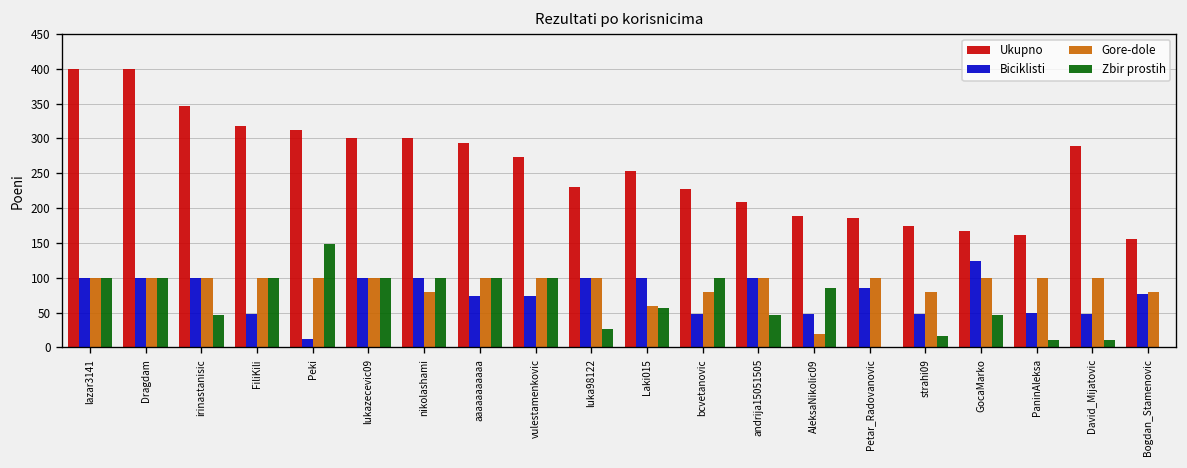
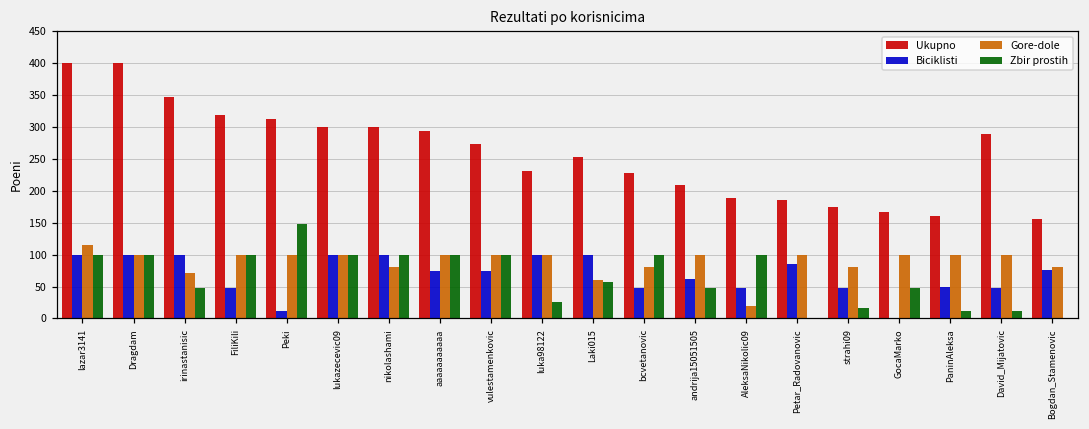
  {
    "Ukupno": {
      "lazar3141": 400,
      "Dragdam": 400,
      "irinastanisic": 350,
      "FiliKili": 320,
      "Peki": 310,
      "lukazecevic09": 300,
      "nikolashami": 300,
      "aaaaaaaaaaa": 290,
      "vulestamenkovic": 270,
      "luka98122": 230,
      "Laki015": 250,
      "bcvetanovic": 230,
      "andrija15051505": 210,
      "AleksaNikolic09": 190,
      "Petar_Radovanovic": 190,
      "strahi09": 180,
      "GocaMarko": 170,
      "PaninAleksa": 160,
      "David_Mijatovic": 290,
      "Bogdan_Stamenovic": 160
    },
    "Biciklisti": {
      "lazar3141": 100,
      "Dragdam": 100,
      "irinastanisic": 100,
      "FiliKili": 50,
      "Peki": 10,
      "lukazecevic09": 100,
      "nikolashami": 100,
      "aaaaaaaaaaa": 70,
      "vulestamenkovic": 70,
      "luka98122": 100,
      "Laki015": 100,
      "bcvetanovic": 50,
-     "andrija15051505": 100,
+     "andrija15051505": 60,
      "AleksaNikolic09": 50,
      "Petar_Radovanovic": 90,
      "strahi09": 50,
-     "GocaMarko": 120,
+     "GocaMarko": 0,
      "PaninAleksa": 50,
      "David_Mijatovic": 50,
      "Bogdan_Stamenovic": 80
    },
    "Gore-dole": {
-     "lazar3141": 100,
+     "lazar3141": 120,
      "Dragdam": 100,
-     "irinastanisic": 100,
+     "irinastanisic": 70,
      "FiliKili": 100,
      "Peki": 100,
      "lukazecevic09": 100,
      "nikolashami": 80,
      "aaaaaaaaaaa": 100,
      "vulestamenkovic": 100,
      "luka98122": 100,
      "Laki015": 60,
      "bcvetanovic": 80,
      "andrija15051505": 100,
      "AleksaNikolic09": 20,
      "Petar_Radovanovic": 100,
      "strahi09": 80,
      "GocaMarko": 100,
      "PaninAleksa": 100,
      "David_Mijatovic": 100,
      "Bogdan_Stamenovic": 80
    },
    "Zbir prostih": {
      "lazar3141": 100,
      "Dragdam": 100,
      "irinastanisic": 50,
      "FiliKili": 100,
      "Peki": 150,
      "lukazecevic09": 100,
      "nikolashami": 100,
      "aaaaaaaaaaa": 100,
      "vulestamenkovic": 100,
      "luka98122": 30,
      "Laki015": 60,
      "bcvetanovic": 100,
      "andrija15051505": 50,
-     "AleksaNikolic09": 90,
+     "AleksaNikolic09": 100,
      "Petar_Radovanovic": 0,
      "strahi09": 20,
      "GocaMarko": 50,
      "PaninAleksa": 10,
      "David_Mijatovic": 10,
      "Bogdan_Stamenovic": 0
    }
  }
